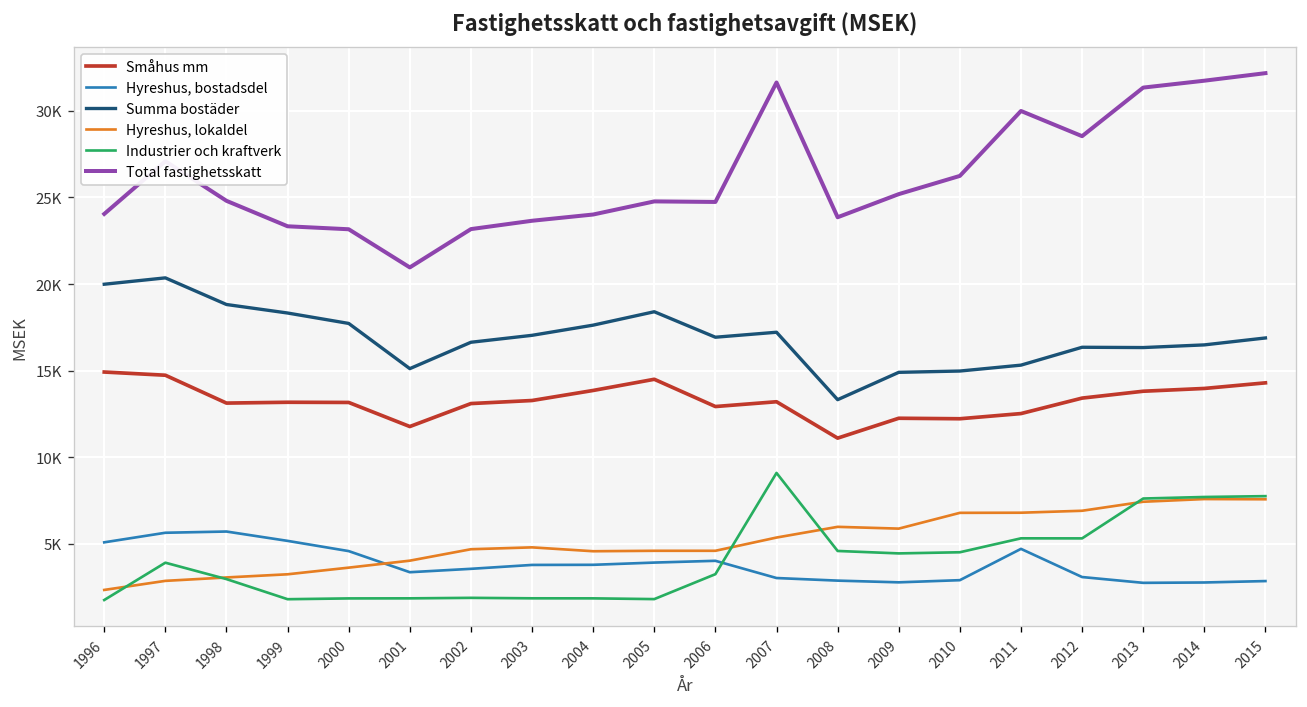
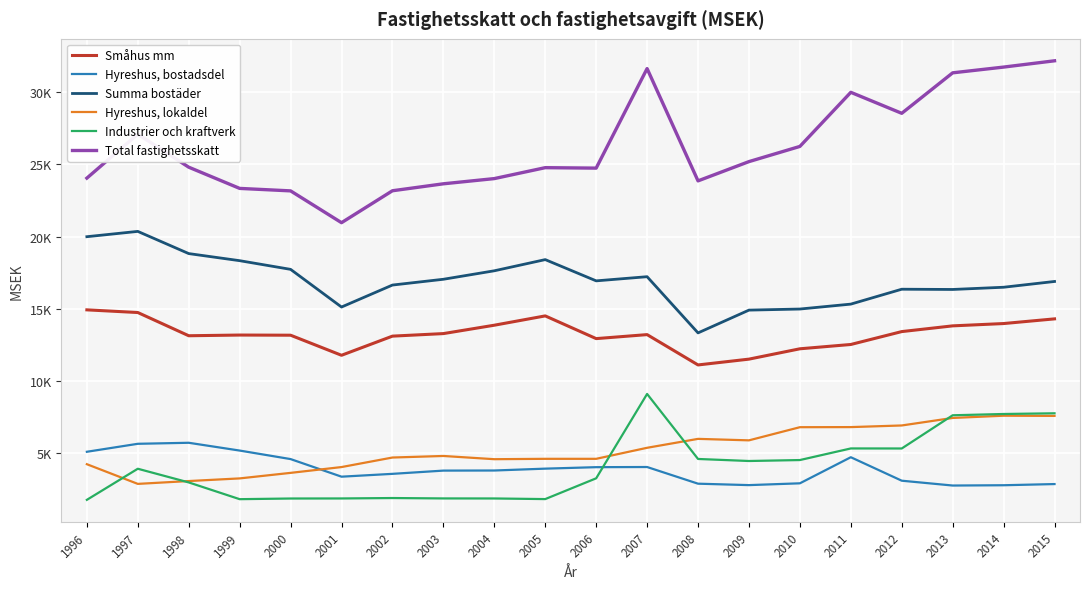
  {
    "Småhus mm": {
      "1996": 14900,
      "1997": 14700,
      "1998": 13100,
      "1999": 13200,
      "2000": 13200,
      "2001": 11800,
      "2002": 13100,
      "2003": 13300,
      "2004": 13800,
      "2005": 14500,
      "2006": 12900,
      "2007": 13200,
      "2008": 11100,
-     "2009": 12200,
+     "2009": 11500,
      "2010": 12200,
      "2011": 12500,
      "2012": 13400,
      "2013": 13800,
      "2014": 14000,
      "2015": 14300
    },
    "Hyreshus, bostadsdel": {
      "1996": 5100,
      "1997": 5600,
      "1998": 5700,
      "1999": 5200,
      "2000": 4600,
      "2001": 3300,
      "2002": 3500,
      "2003": 3800,
      "2004": 3800,
      "2005": 3900,
      "2006": 4000,
-     "2007": 3000,
+     "2007": 4000,
      "2008": 2900,
      "2009": 2800,
      "2010": 2900,
      "2011": 4700,
      "2012": 3100,
      "2013": 2700,
      "2014": 2800,
      "2015": 2800
    },
    "Summa bostäder": {
      "1996": 20000,
      "1997": 20400,
      "1998": 18800,
      "1999": 18300,
      "2000": 17700,
      "2001": 15100,
      "2002": 16600,
      "2003": 17000,
      "2004": 17600,
      "2005": 18400,
      "2006": 16900,
      "2007": 17200,
      "2008": 13300,
      "2009": 14900,
      "2010": 15000,
      "2011": 15300,
      "2012": 16300,
      "2013": 16300,
      "2014": 16500,
      "2015": 16900
    },
    "Hyreshus, lokaldel": {
-     "1996": 2300,
+     "1996": 4200,
      "1997": 2800,
      "1999": 3200,
      "2000": 3600,
      "2001": 4000,
      "2002": 4700,
      "2003": 4800,
      "2004": 4600,
      "2005": 4600,
      "2006": 4600,
      "2007": 5300,
      "2008": 6000,
      "2009": 5900,
      "2010": 6800,
      "2011": 6800,
      "2012": 6900,
      "2013": 7400,
      "2015": 7600
    },
    "Industrier och kraftverk": {
      "1996": 1700,
      "1997": 3900,
      "1999": 1800,
      "2000": 1800,
      "2001": 1800,
      "2002": 1900,
      "2003": 1800,
      "2004": 1800,
      "2005": 1800,
      "2006": 3200,
      "2007": 9100,
      "2008": 4600,
      "2009": 4400,
      "2010": 4500,
      "2011": 5300,
      "2012": 5300,
      "2013": 7600,
      "2015": 7700
    },
    "Total fastighetsskatt": {
      "1996": 24000,
      "1998": 24800,
      "1999": 23300,
      "2000": 23200,
      "2001": 21000,
      "2002": 23200,
      "2003": 23700,
      "2004": 24000,
      "2005": 24800,
      "2006": 24700,
      "2007": 31600,
      "2008": 23900,
      "2009": 25200,
      "2010": 26200,
      "2011": 30000,
      "2012": 28500,
      "2013": 31400,
      "2014": 31700,
      "2015": 32200
    }
  }
